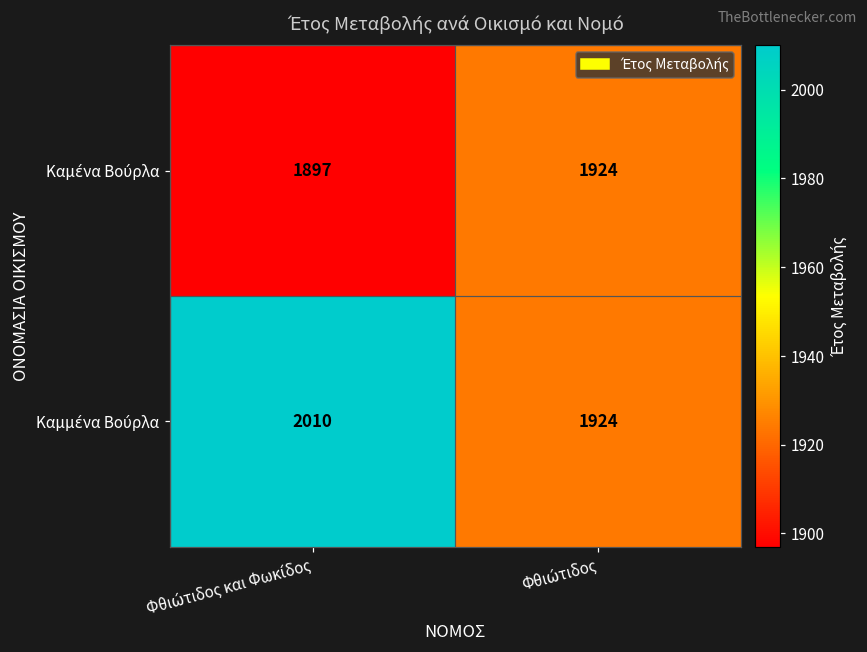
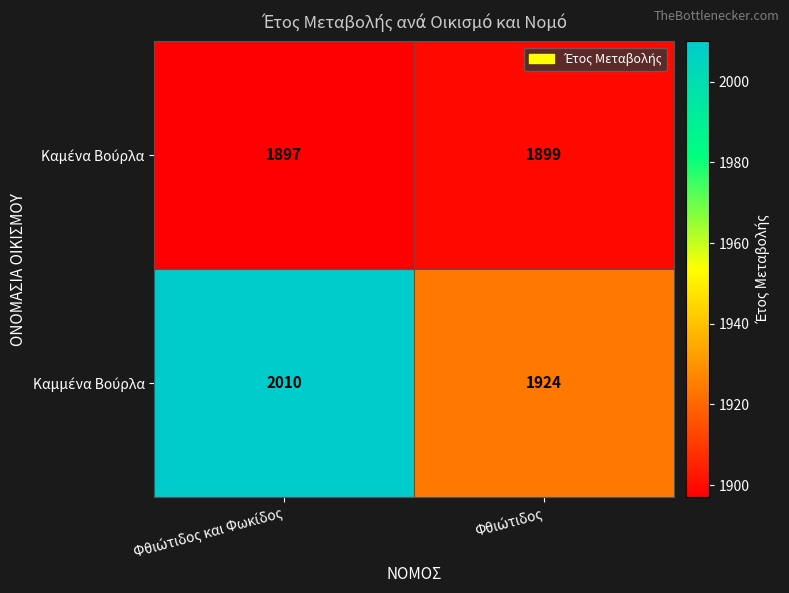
  {
    "Καμένα Βούρλα": {
      "Φθιώτιδος και Φωκίδος": 1897,
-     "Φθιώτιδος": 1924
+     "Φθιώτιδος": 1899
    },
    "Καμμένα Βούρλα": {
      "Φθιώτιδος και Φωκίδος": 2010,
      "Φθιώτιδος": 1924
    }
  }
